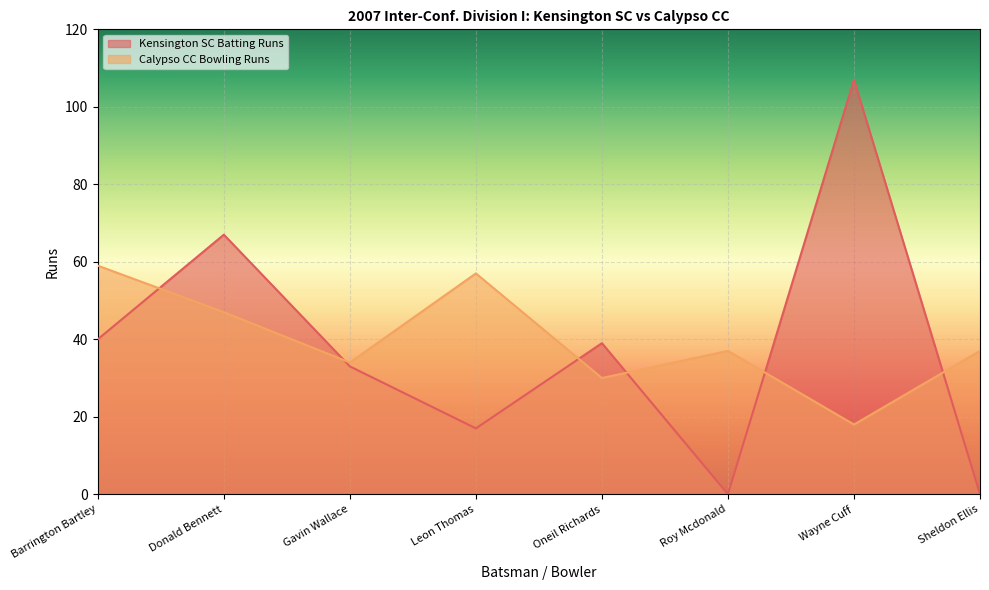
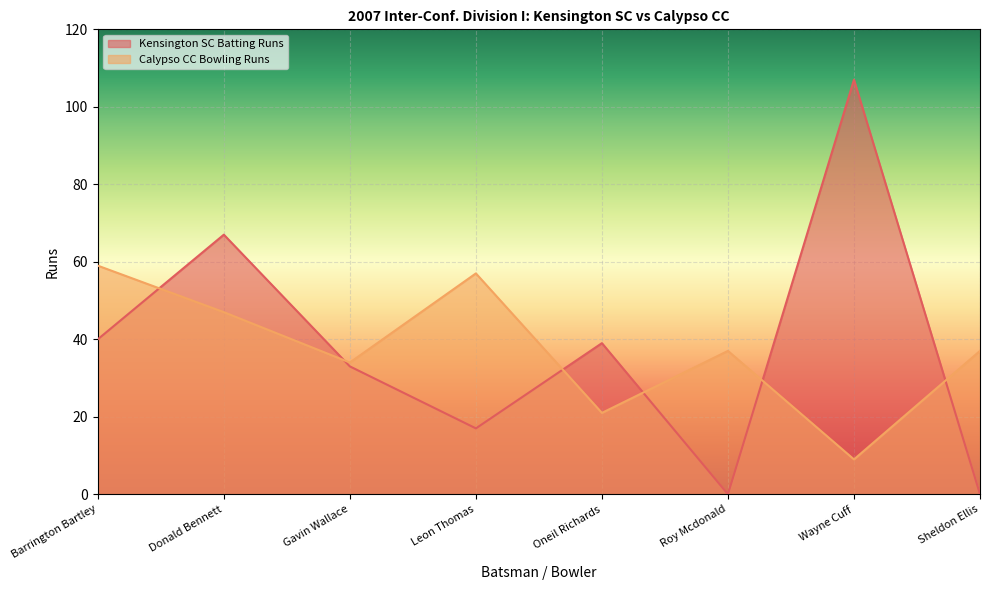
  {
    "Kensington SC Batting Runs": {
      "Barrington Bartley": 40,
      "Donald Bennett": 67,
      "Gavin Wallace": 33,
      "Leon Thomas": 17,
      "Oneil Richards": 39,
      "Roy Mcdonald": 0,
      "Wayne Cuff": 107,
      "Sheldon Ellis": 0
    },
    "Calypso CC Bowling Runs": {
      "Barrington Bartley": 59,
      "Donald Bennett": 47,
      "Gavin Wallace": 34,
      "Leon Thomas": 57,
-     "Oneil Richards": 30,
+     "Oneil Richards": 21,
      "Roy Mcdonald": 37,
-     "Wayne Cuff": 18,
+     "Wayne Cuff": 9,
      "Sheldon Ellis": 37
    }
  }
